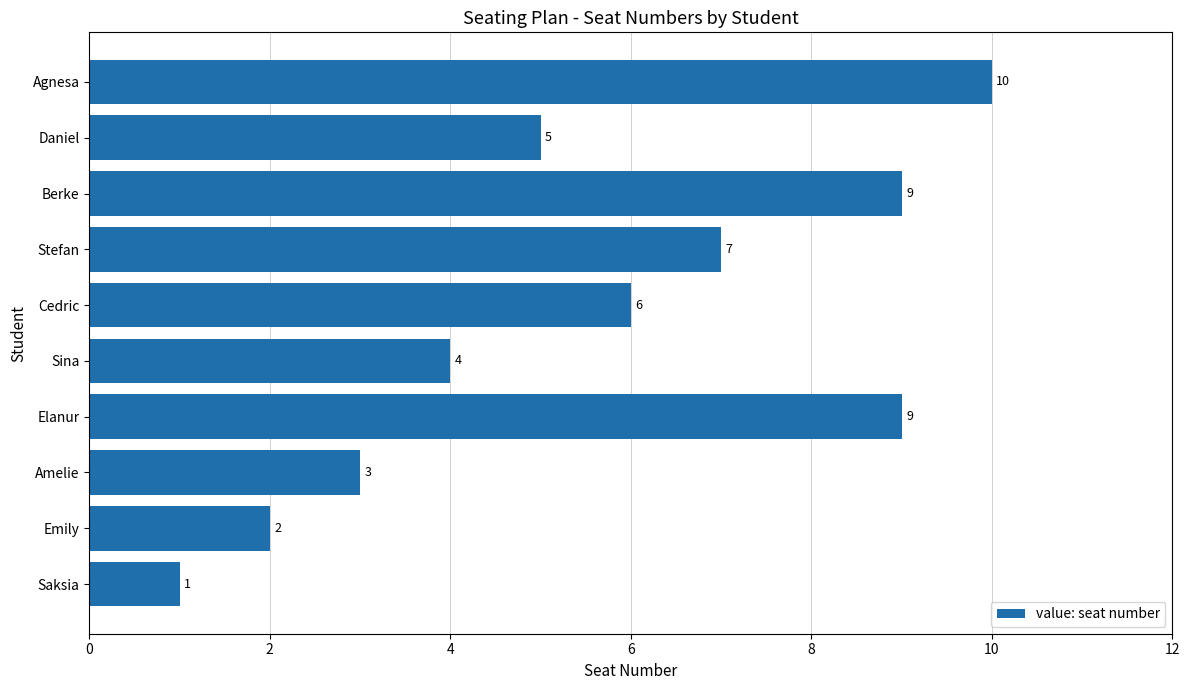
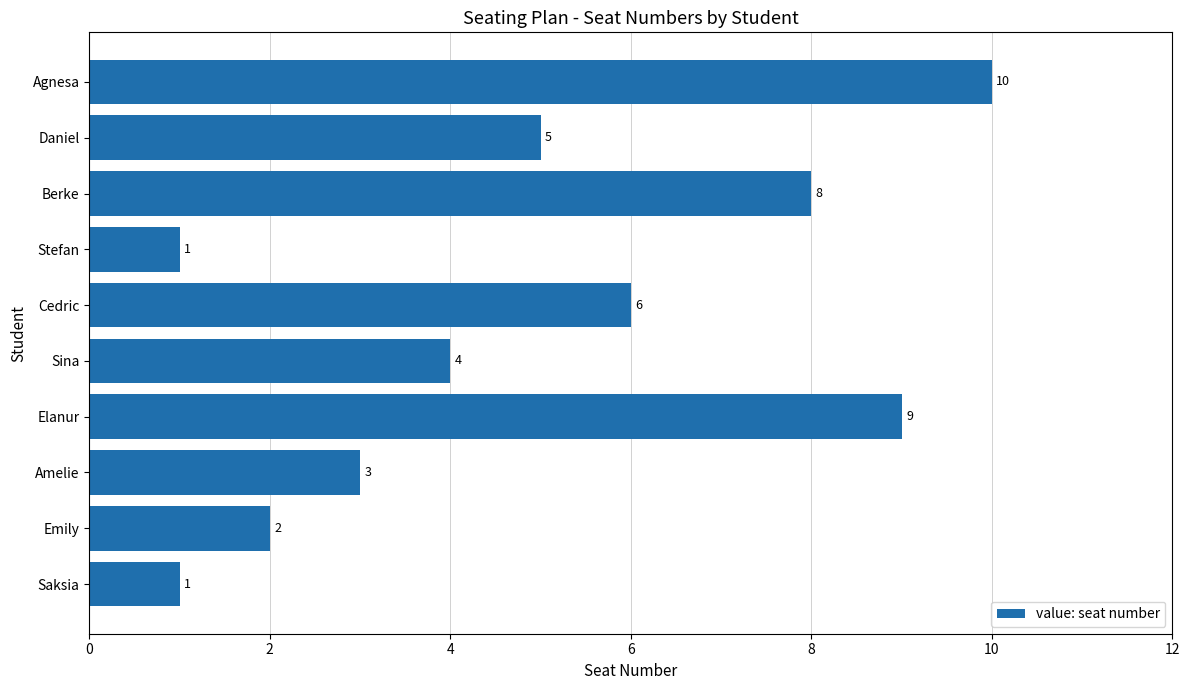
  {
    "Agnesa": 10,
    "Daniel": 5,
-   "Berke": 9,
-   "Stefan": 7,
+   "Berke": 8,
+   "Stefan": 1,
    "Cedric": 6,
    "Sina": 4,
    "Elanur": 9,
    "Amelie": 3,
    "Emily": 2,
    "Saksia": 1
  }
